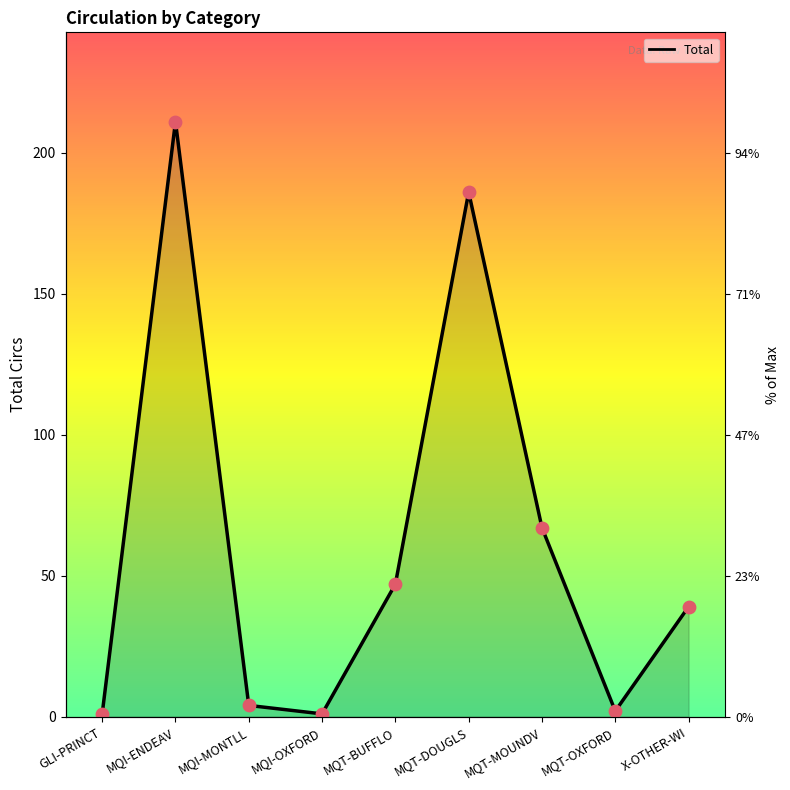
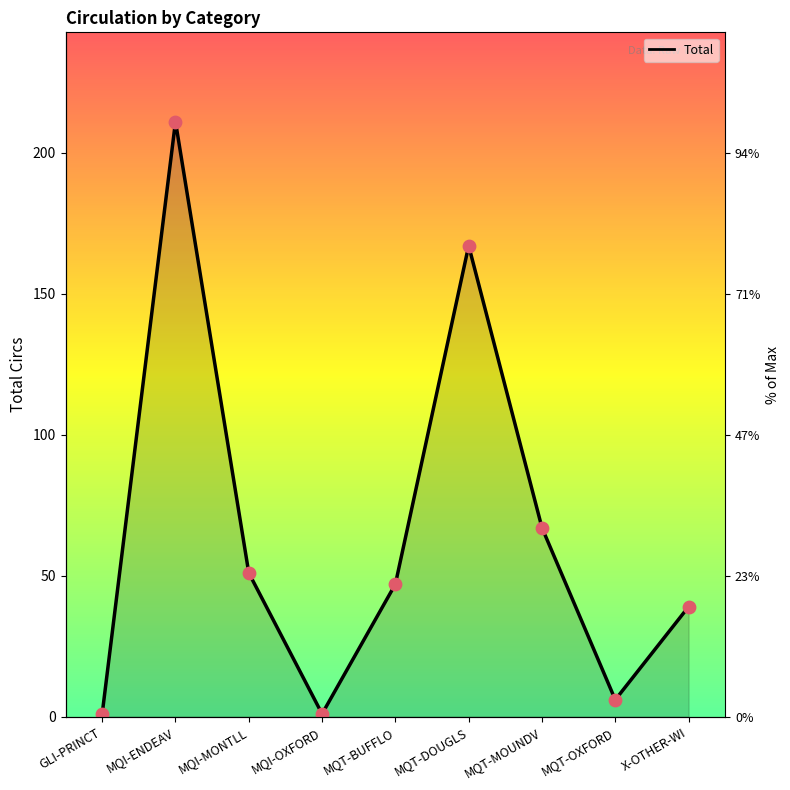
  {
    "GLI-PRINCT": 1,
    "MQI-ENDEAV": 211,
-   "MQI-MONTLL": 4,
+   "MQI-MONTLL": 51,
    "MQI-OXFORD": 1,
    "MQT-BUFFLO": 47,
-   "MQT-DOUGLS": 186,
+   "MQT-DOUGLS": 167,
    "MQT-MOUNDV": 67,
-   "MQT-OXFORD": 2,
+   "MQT-OXFORD": 6,
    "X-OTHER-WI": 39
  }
